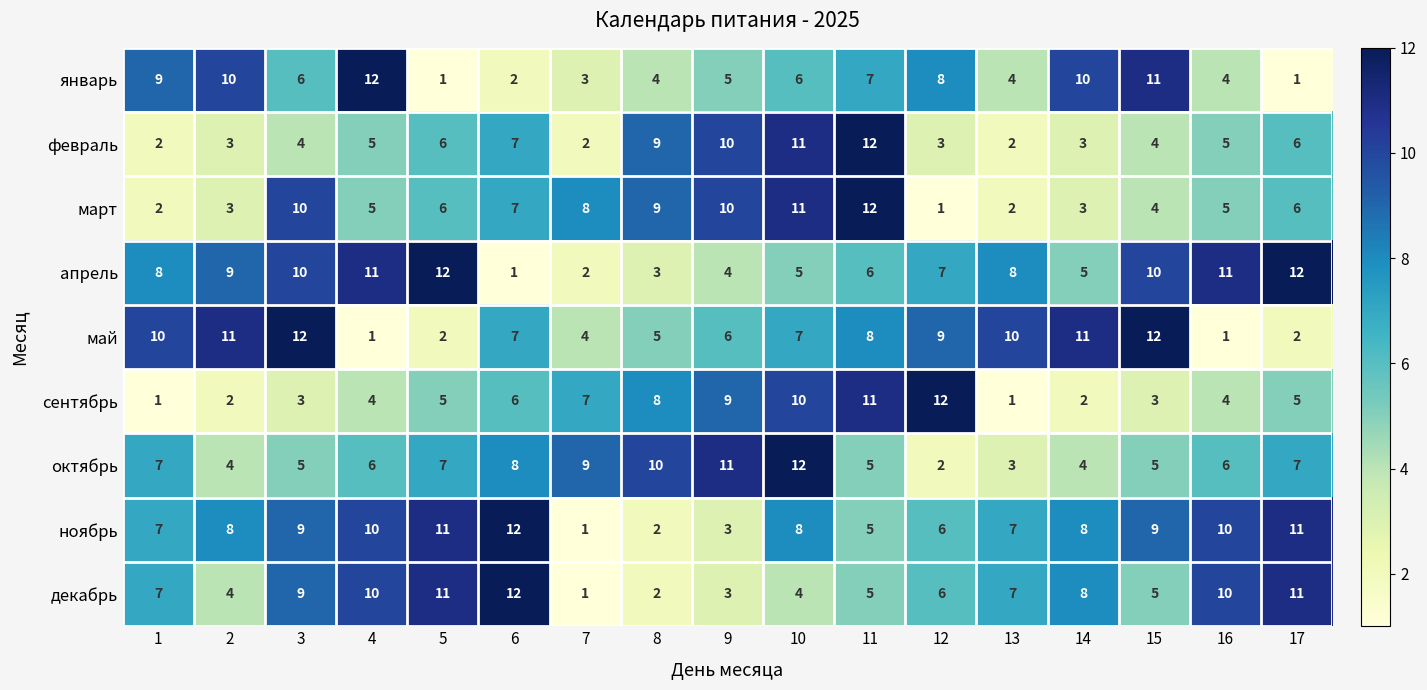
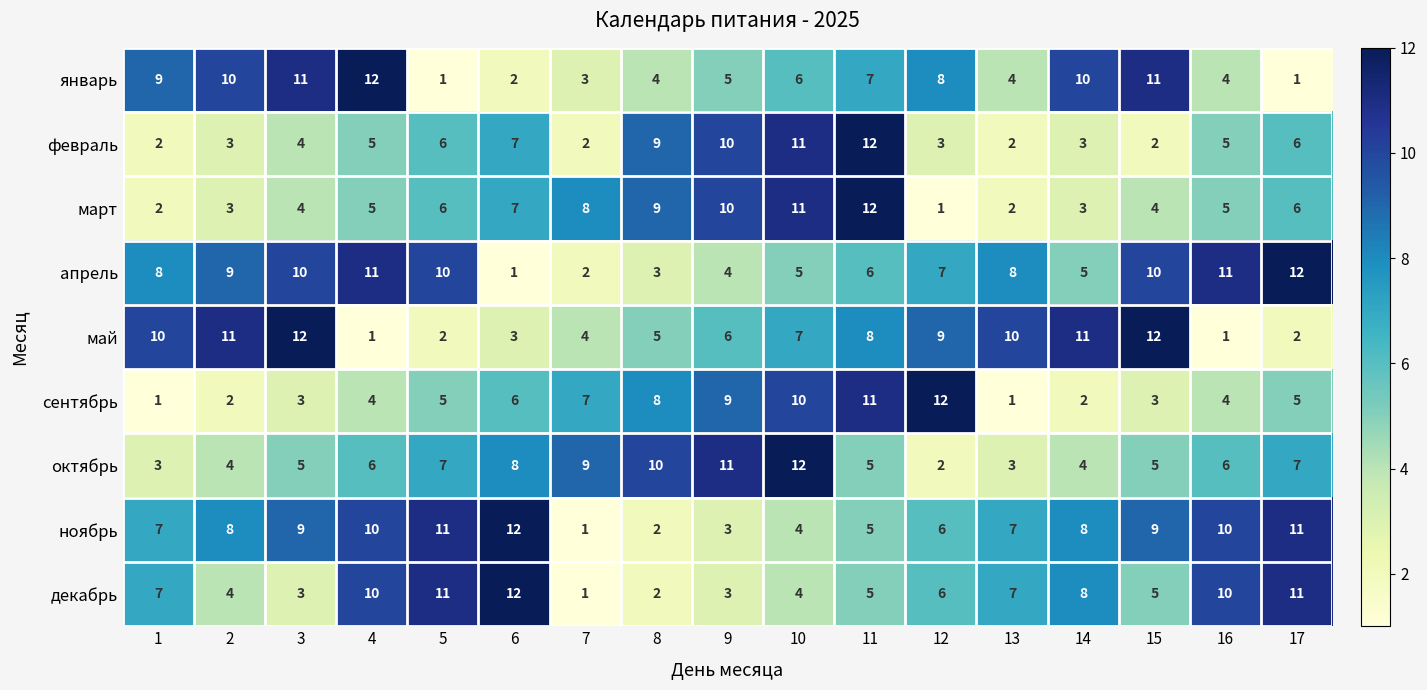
  {
    "январь": {
      "1": 9,
      "2": 10,
-     "3": 6,
+     "3": 11,
      "4": 12,
      "5": 1,
      "6": 2,
      "7": 3,
      "8": 4,
      "9": 5,
      "10": 6,
      "11": 7,
      "12": 8,
      "13": 4,
      "14": 10,
      "15": 11,
      "16": 4,
      "17": 1
    },
    "февраль": {
      "1": 2,
      "2": 3,
      "3": 4,
      "4": 5,
      "5": 6,
      "6": 7,
      "7": 2,
      "8": 9,
      "9": 10,
      "10": 11,
      "11": 12,
      "12": 3,
      "13": 2,
      "14": 3,
-     "15": 4,
+     "15": 2,
      "16": 5,
      "17": 6
    },
    "март": {
      "1": 2,
      "2": 3,
-     "3": 10,
+     "3": 4,
      "4": 5,
      "5": 6,
      "6": 7,
      "7": 8,
      "8": 9,
      "9": 10,
      "10": 11,
      "11": 12,
      "12": 1,
      "13": 2,
      "14": 3,
      "15": 4,
      "16": 5,
      "17": 6
    },
    "апрель": {
      "1": 8,
      "2": 9,
      "3": 10,
      "4": 11,
-     "5": 12,
+     "5": 10,
      "6": 1,
      "7": 2,
      "8": 3,
      "9": 4,
      "10": 5,
      "11": 6,
      "12": 7,
      "13": 8,
      "14": 5,
      "15": 10,
      "16": 11,
      "17": 12
    },
    "май": {
      "1": 10,
      "2": 11,
      "3": 12,
      "4": 1,
      "5": 2,
-     "6": 7,
+     "6": 3,
      "7": 4,
      "8": 5,
      "9": 6,
      "10": 7,
      "11": 8,
      "12": 9,
      "13": 10,
      "14": 11,
      "15": 12,
      "16": 1,
      "17": 2
    },
    "сентябрь": {
      "1": 1,
      "2": 2,
      "3": 3,
      "4": 4,
      "5": 5,
      "6": 6,
      "7": 7,
      "8": 8,
      "9": 9,
      "10": 10,
      "11": 11,
      "12": 12,
      "13": 1,
      "14": 2,
      "15": 3,
      "16": 4,
      "17": 5
    },
    "октябрь": {
-     "1": 7,
+     "1": 3,
      "2": 4,
      "3": 5,
      "4": 6,
      "5": 7,
      "6": 8,
      "7": 9,
      "8": 10,
      "9": 11,
      "10": 12,
      "11": 5,
      "12": 2,
      "13": 3,
      "14": 4,
      "15": 5,
      "16": 6,
      "17": 7
    },
    "ноябрь": {
      "1": 7,
      "2": 8,
      "3": 9,
      "4": 10,
      "5": 11,
      "6": 12,
      "7": 1,
      "8": 2,
      "9": 3,
-     "10": 8,
+     "10": 4,
      "11": 5,
      "12": 6,
      "13": 7,
      "14": 8,
      "15": 9,
      "16": 10,
      "17": 11
    },
    "декабрь": {
      "1": 7,
      "2": 4,
-     "3": 9,
+     "3": 3,
      "4": 10,
      "5": 11,
      "6": 12,
      "7": 1,
      "8": 2,
      "9": 3,
      "10": 4,
      "11": 5,
      "12": 6,
      "13": 7,
      "14": 8,
      "15": 5,
      "16": 10,
      "17": 11
    }
  }
